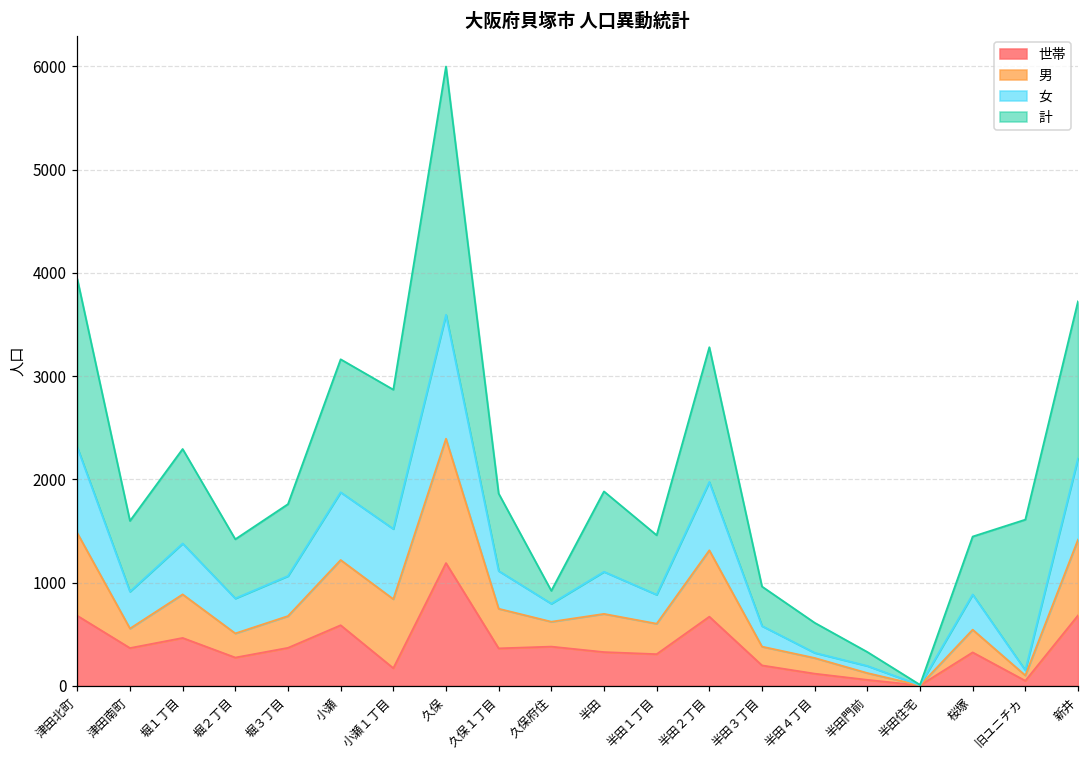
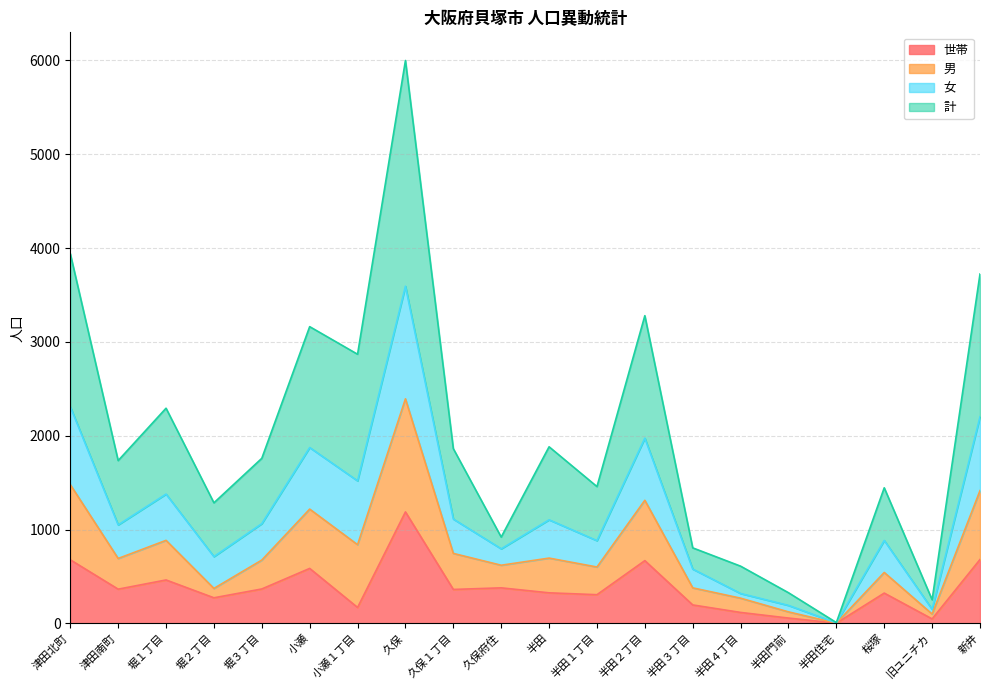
  {
    "世帯": {
      "津田北町": 700,
      "津田南町": 400,
      "堀１丁目": 500,
      "堀２丁目": 300,
      "堀３丁目": 400,
      "小瀬": 600,
      "小瀬１丁目": 200,
      "久保": 1200,
      "久保１丁目": 400,
      "久保府住": 400,
      "半田": 300,
      "半田１丁目": 300,
      "半田２丁目": 700,
      "半田３丁目": 200,
      "半田４丁目": 100,
      "半田門前": 100,
      "桜塚": 300,
      "旧ユニチカ": 0,
      "新井": 700
    },
    "男": {
      "津田北町": 800,
-     "津田南町": 200,
+     "津田南町": 300,
      "堀１丁目": 400,
-     "堀２丁目": 200,
+     "堀２丁目": 100,
      "堀３丁目": 300,
      "小瀬": 600,
      "小瀬１丁目": 700,
      "久保": 1200,
      "久保１丁目": 400,
      "久保府住": 200,
      "半田": 400,
      "半田１丁目": 300,
      "半田２丁目": 600,
      "半田３丁目": 200,
      "半田４丁目": 200,
      "半田門前": 100,
      "桜塚": 200,
      "旧ユニチカ": 100,
      "新井": 700
    },
    "女": {
      "津田北町": 800,
      "津田南町": 400,
      "堀１丁目": 500,
      "堀２丁目": 300,
      "堀３丁目": 400,
      "小瀬": 700,
      "小瀬１丁目": 700,
      "久保": 1200,
      "久保１丁目": 400,
      "久保府住": 200,
      "半田": 400,
      "半田１丁目": 300,
      "半田２丁目": 700,
      "半田３丁目": 200,
      "半田４丁目": 100,
      "半田門前": 100,
      "桜塚": 300,
      "旧ユニチカ": 100,
      "新井": 800
    },
    "計": {
      "津田北町": 1600,
      "津田南町": 700,
      "堀１丁目": 900,
      "堀２丁目": 600,
      "堀３丁目": 700,
      "小瀬": 1300,
      "小瀬１丁目": 1300,
      "久保": 2400,
      "久保１丁目": 800,
      "久保府住": 100,
      "半田": 800,
      "半田１丁目": 600,
      "半田２丁目": 1300,
-     "半田３丁目": 400,
+     "半田３丁目": 200,
      "半田４丁目": 300,
      "半田門前": 100,
      "桜塚": 600,
-     "旧ユニチカ": 1500,
+     "旧ユニチカ": 100,
      "新井": 1500
    }
  }
